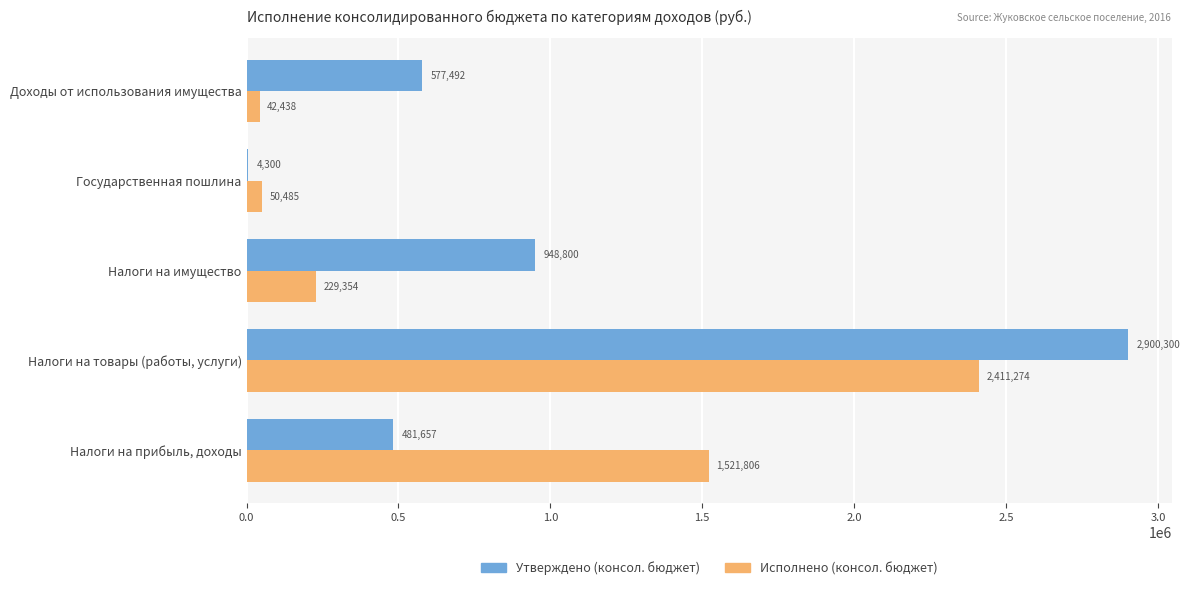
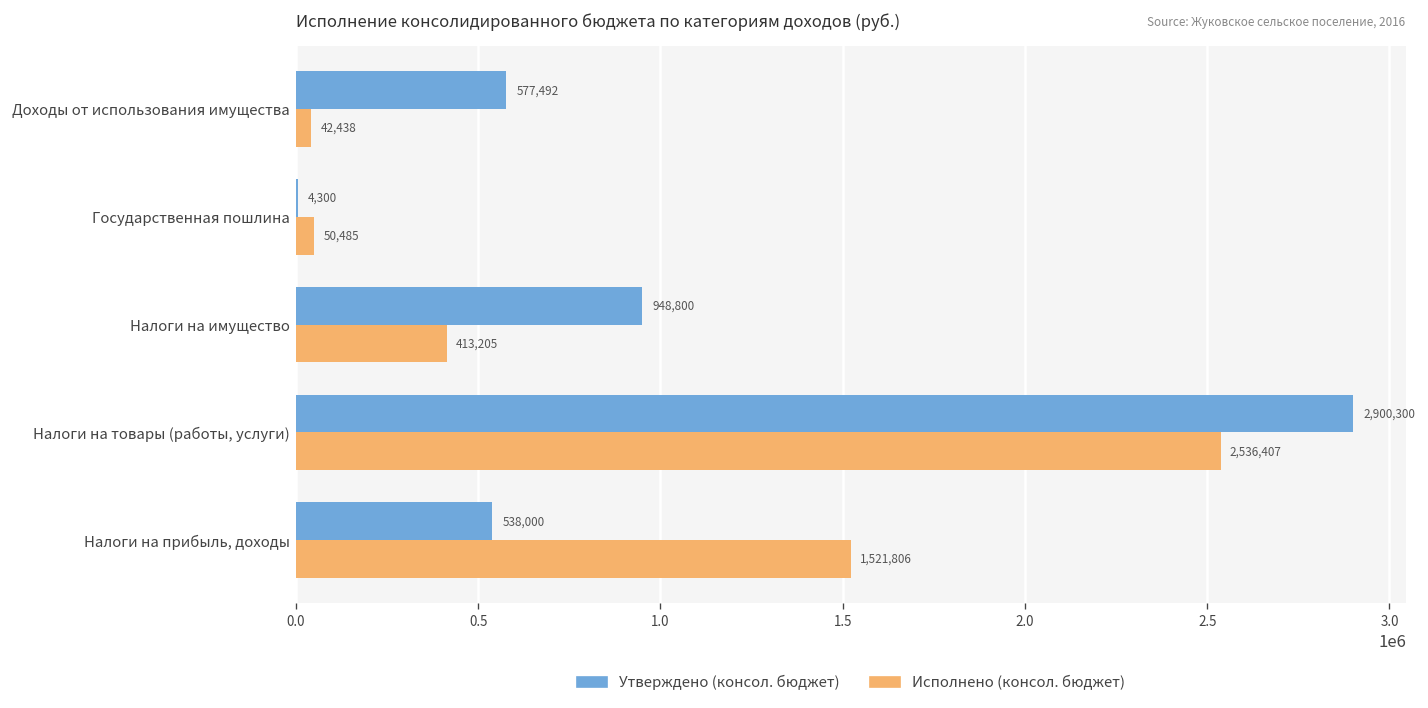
  {
    "Утверждено (консол. бюджет)": {
      "Доходы от использования имущества": "577,492",
      "Государственная пошлина": "4,300",
      "Налоги на имущество": "948,800",
      "Налоги на товары (работы, услуги)": "2,900,300",
-     "Налоги на прибыль, доходы": "481,657"
+     "Налоги на прибыль, доходы": "538,000"
    },
    "Исполнено (консол. бюджет)": {
      "Доходы от использования имущества": "42,438",
      "Государственная пошлина": "50,485",
-     "Налоги на имущество": "229,354",
-     "Налоги на товары (работы, услуги)": "2,411,274",
+     "Налоги на имущество": "413,205",
+     "Налоги на товары (работы, услуги)": "2,536,407",
      "Налоги на прибыль, доходы": "1,521,806"
    }
  }
